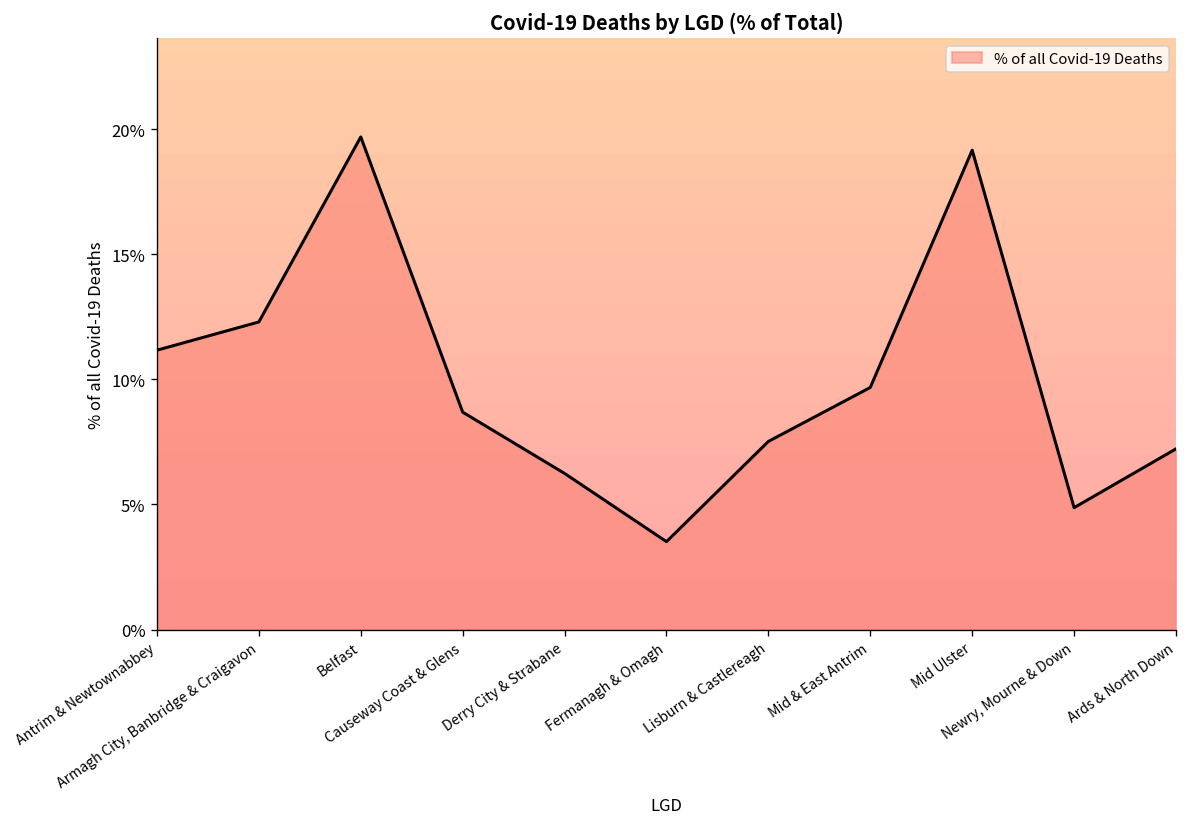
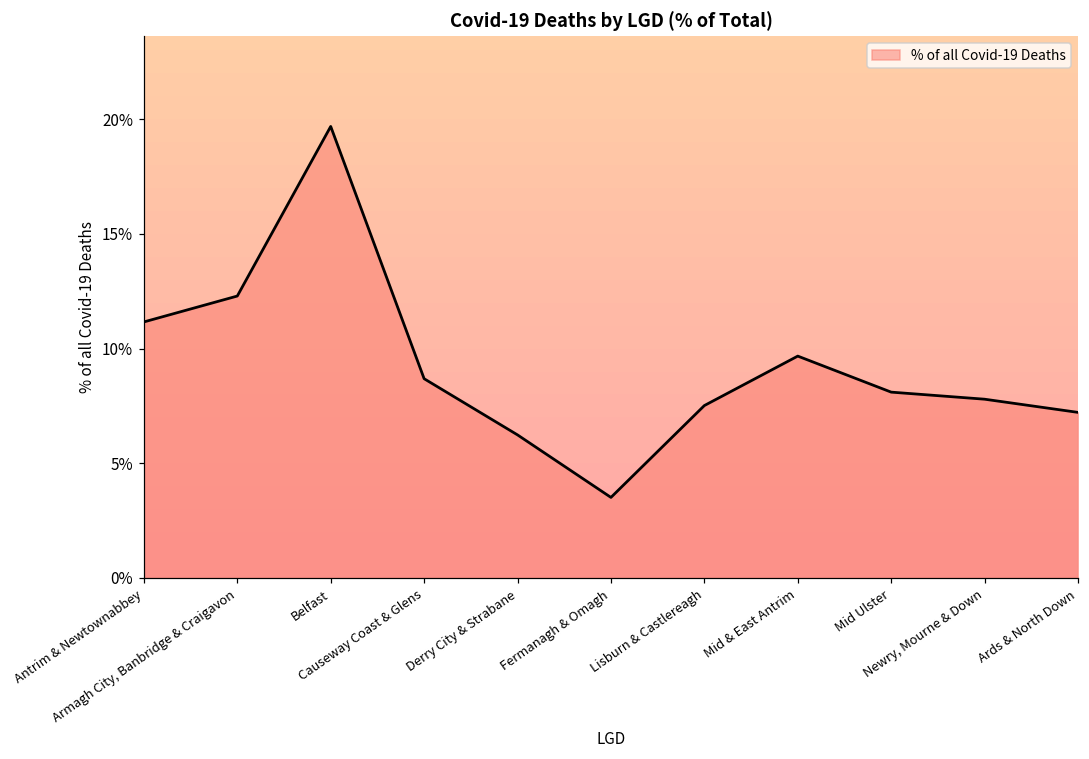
  {
    "Antrim & Newtownabbey": "11.2%",
    "Armagh City, Banbridge & Craigavon": "12.3%",
    "Belfast": "19.7%",
    "Causeway Coast & Glens": "8.7%",
    "Derry City & Strabane": "6.2%",
    "Fermanagh & Omagh": "3.5%",
    "Lisburn & Castlereagh": "7.5%",
    "Mid & East Antrim": "9.7%",
-   "Mid Ulster": "19.2%",
-   "Newry, Mourne & Down": "4.9%",
+   "Mid Ulster": "8.1%",
+   "Newry, Mourne & Down": "7.8%",
    "Ards & North Down": "7.2%"
  }
